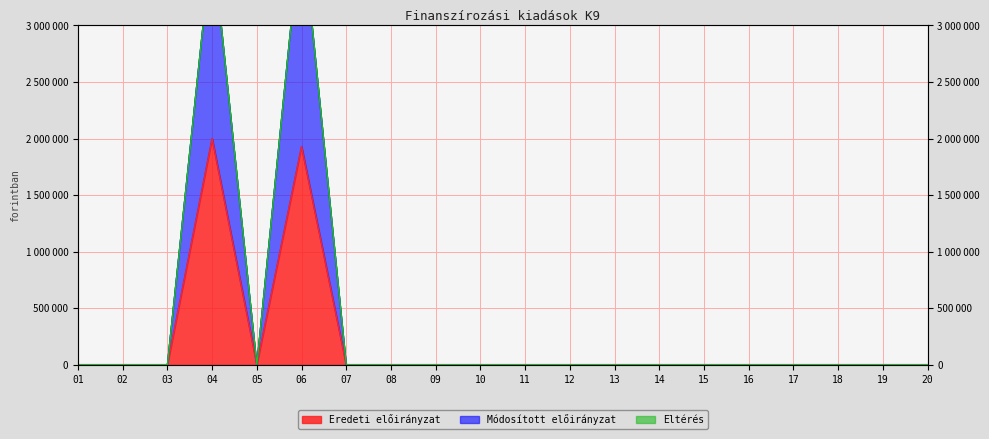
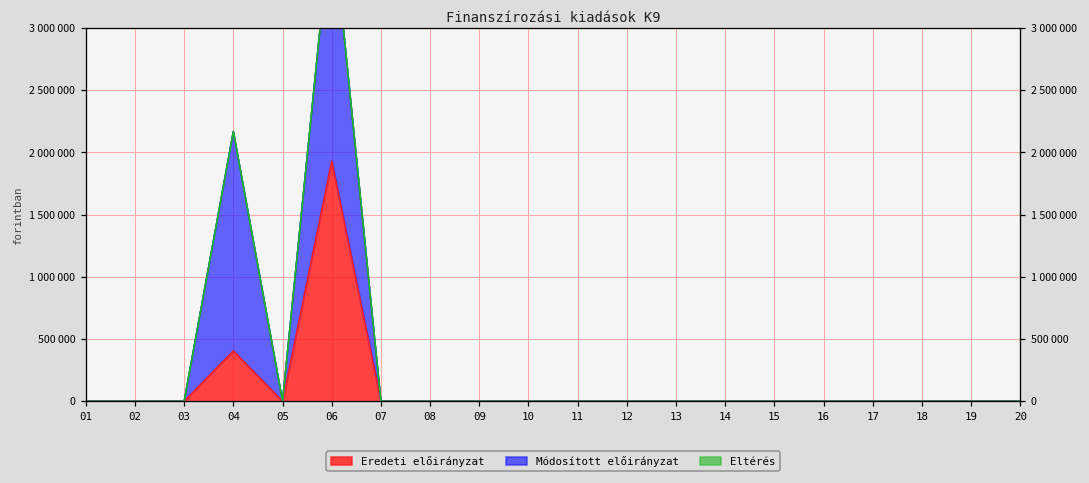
  {
    "Eredeti előirányzat": {
-     "04": 2000000,
+     "04": 400000,
      "06": 1930000
    }
  }
